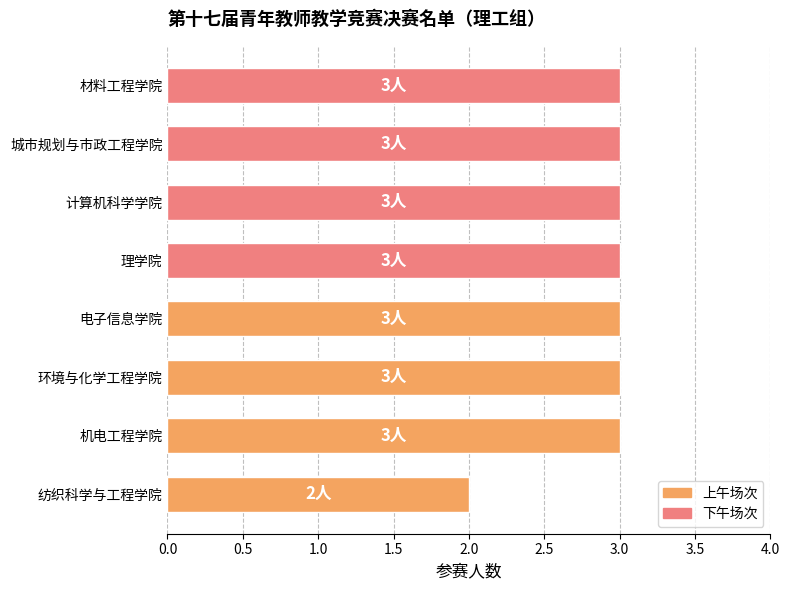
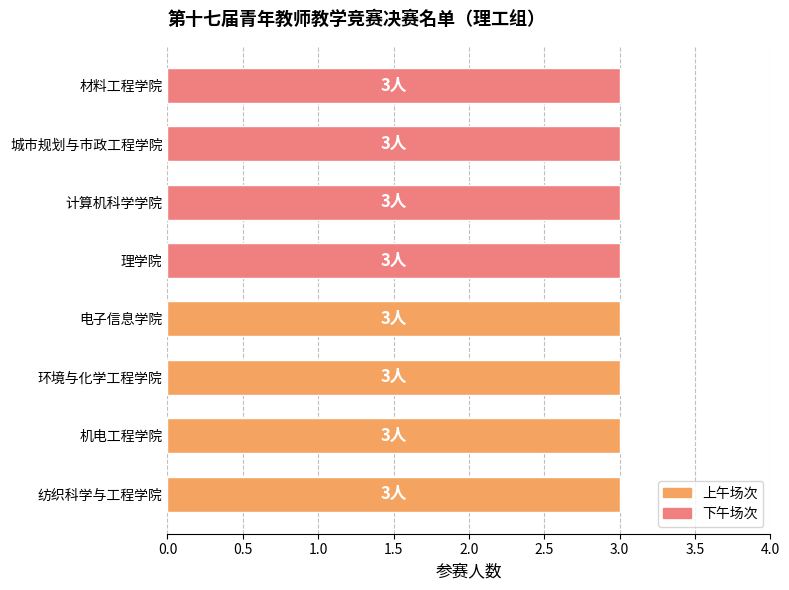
  {
    "材料工程学院": "3人",
    "城市规划与市政工程学院": "3人",
    "计算机科学学院": "3人",
    "理学院": "3人",
    "电子信息学院": "3人",
    "环境与化学工程学院": "3人",
    "机电工程学院": "3人",
-   "纺织科学与工程学院": "2人"
+   "纺织科学与工程学院": "3人"
  }
